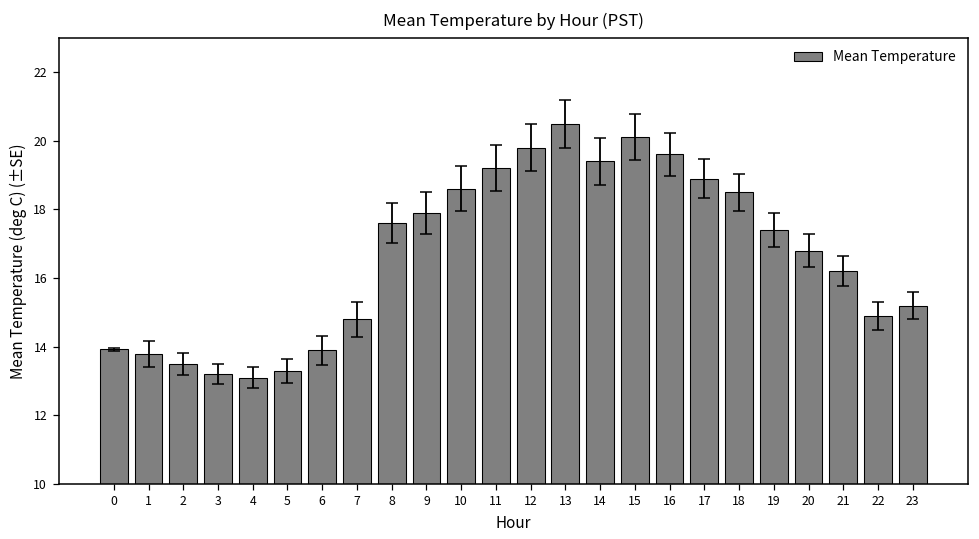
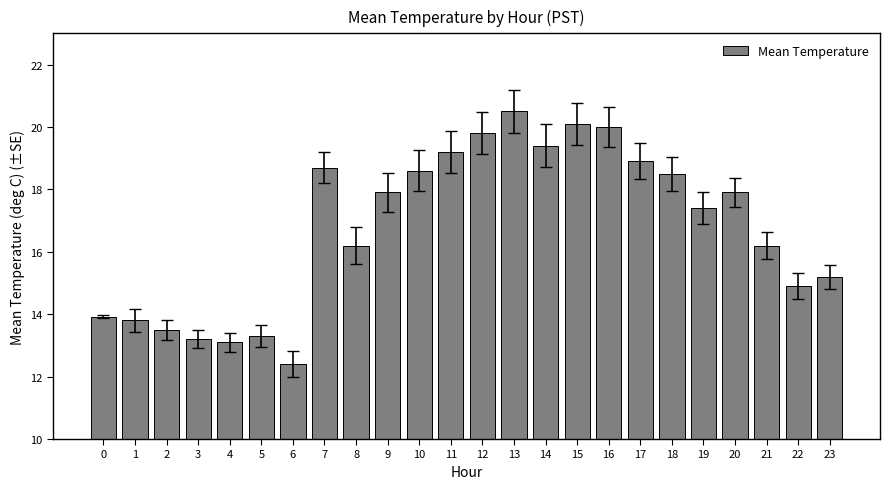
  {
    "Mean Temperature": {
      "0": 13.9,
      "1": 13.8,
      "2": 13.5,
      "3": 13.2,
      "4": 13.1,
      "5": 13.3,
-     "6": 13.9,
-     "7": 14.8,
-     "8": 17.6,
+     "6": 12.4,
+     "7": 18.7,
+     "8": 16.2,
      "9": 17.9,
      "10": 18.6,
      "11": 19.2,
      "12": 19.8,
      "13": 20.5,
      "14": 19.4,
      "15": 20.1,
-     "16": 19.6,
+     "16": 20.0,
      "17": 18.9,
      "18": 18.5,
      "19": 17.4,
-     "20": 16.8,
+     "20": 17.9,
      "21": 16.2,
      "22": 14.9,
      "23": 15.2
    }
  }
